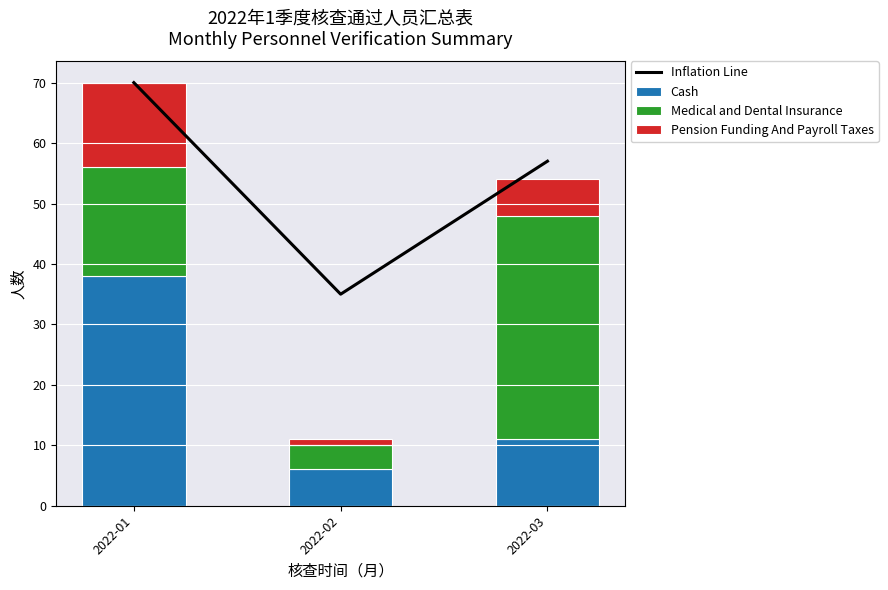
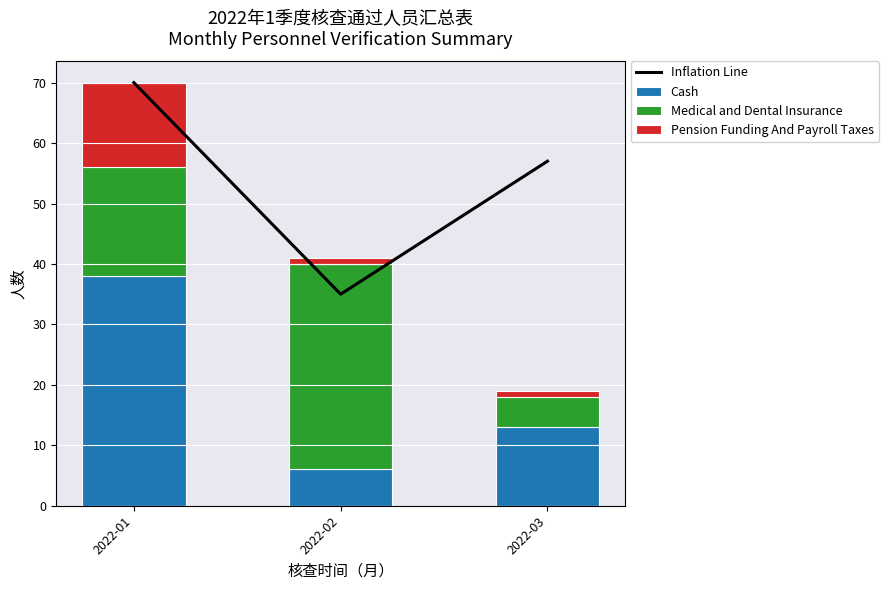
  {
    "Inflation Line": {
      "2022-01": 70,
      "2022-02": 35,
      "2022-03": 57
    },
    "Cash": {
      "2022-01": 38,
      "2022-02": 6,
-     "2022-03": 11
+     "2022-03": 13
    },
    "Medical and Dental Insurance": {
      "2022-01": 18,
-     "2022-02": 4,
-     "2022-03": 37
+     "2022-02": 34,
+     "2022-03": 5
    },
    "Pension Funding And Payroll Taxes": {
      "2022-01": 14,
      "2022-02": 1,
-     "2022-03": 6
+     "2022-03": 1
    }
  }
